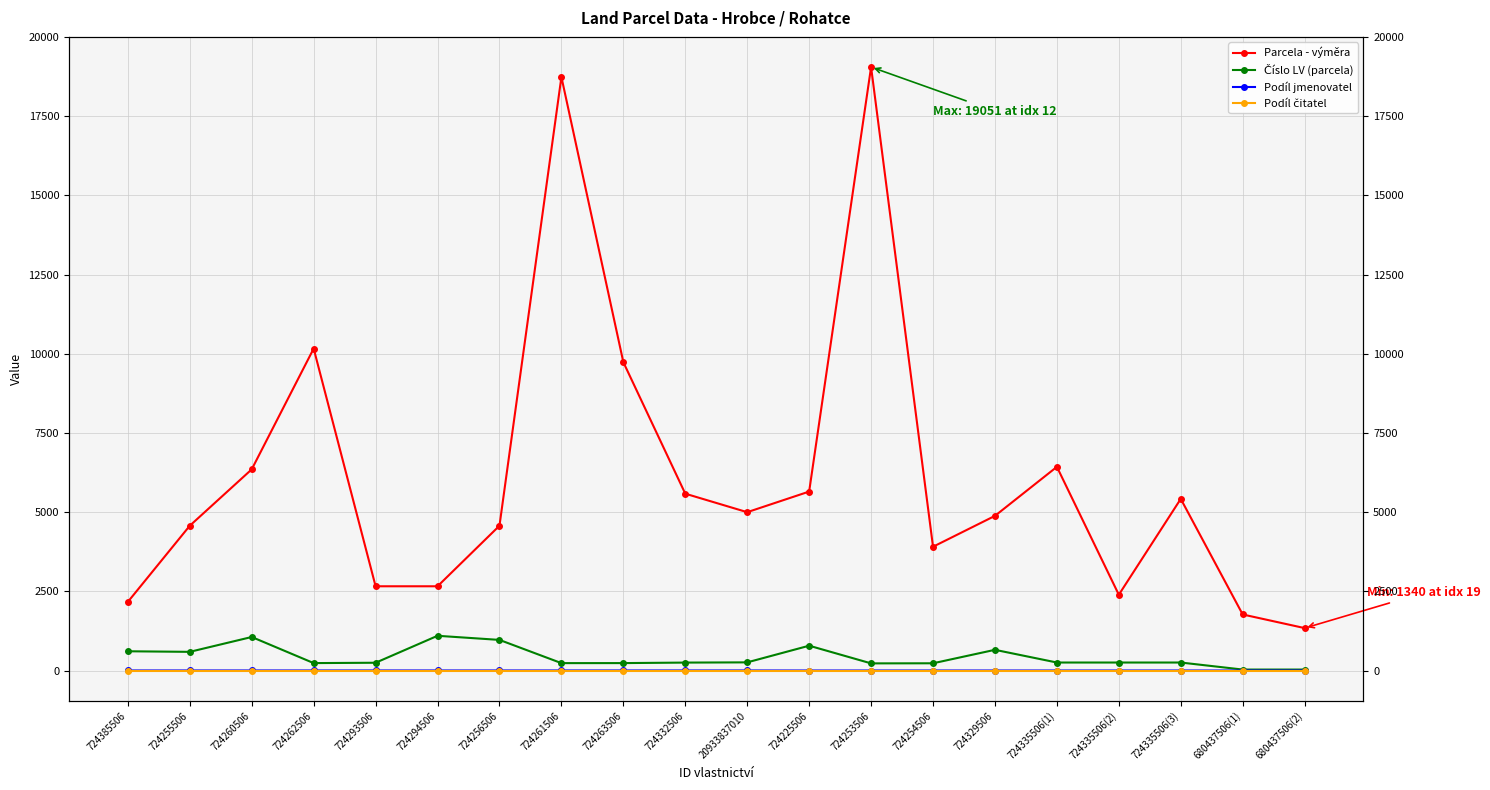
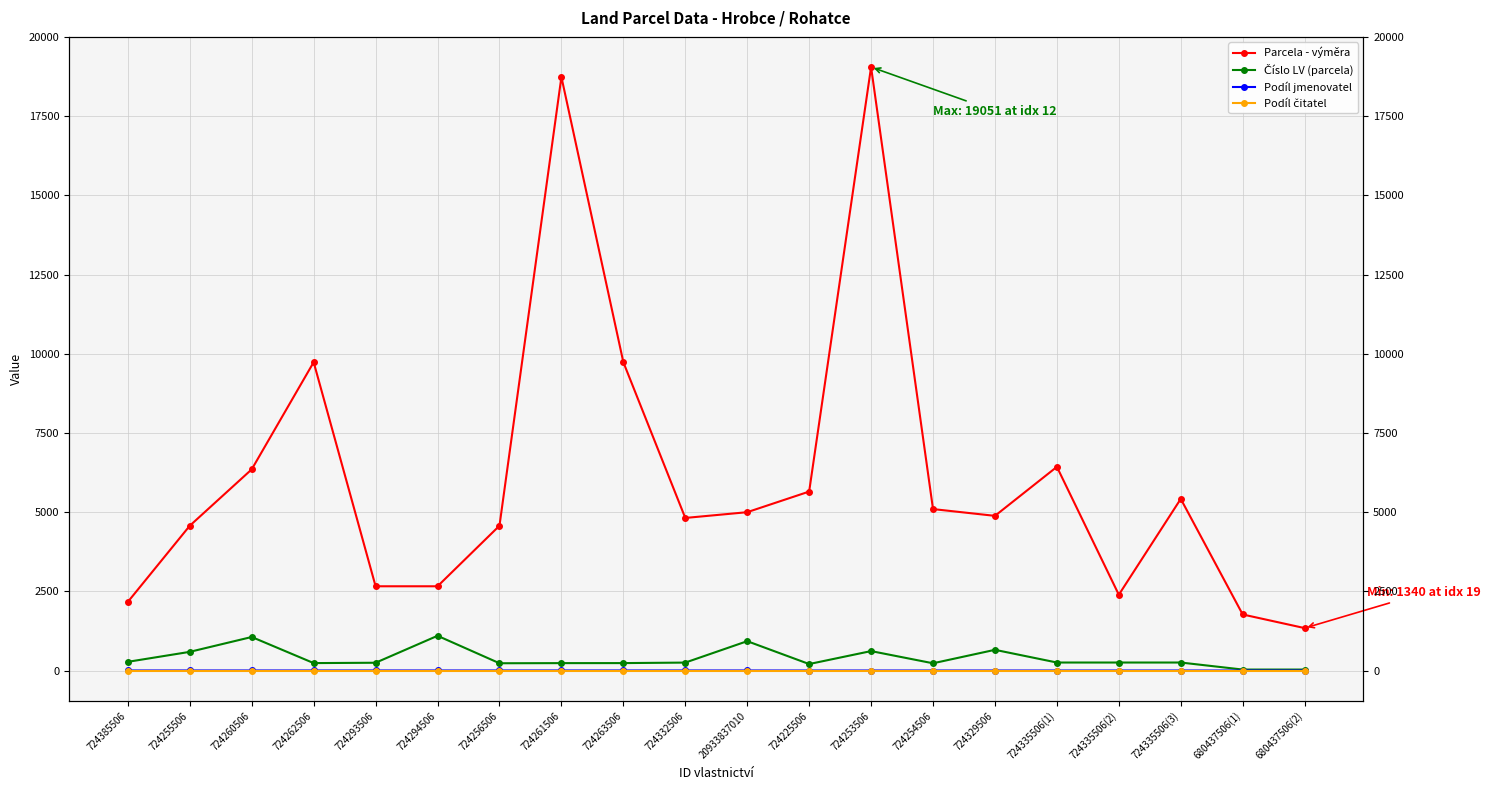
  {
    "Parcela - výměra": {
      "724385506": 2200,
      "724255506": 4600,
      "724260506": 6400,
-     "724262506": 10200,
+     "724262506": 9700,
      "724293506": 2700,
      "724294506": 2700,
      "724256506": 4600,
      "724261506": 18700,
      "724263506": 9700,
-     "724332506": 5600,
+     "724332506": 4800,
      "20933837010": 5000,
      "724225506": 5700,
-     "724254506": 3900,
+     "724254506": 5100,
      "724329506": 4900,
      "724335506(1)": 6400,
      "724335506(2)": 2400,
      "724335506(3)": 5400,
      "680437506(1)": 1800
    },
    "Číslo LV (parcela)": {
-     "724385506": 600,
+     "724385506": 300,
      "724255506": 600,
      "724260506": 1100,
      "724262506": 200,
      "724293506": 200,
      "724294506": 1100,
-     "724256506": 1000,
+     "724256506": 200,
      "724261506": 200,
      "724263506": 200,
      "724332506": 300,
-     "20933837010": 300,
-     "724225506": 800,
-     "724253506": 200,
+     "20933837010": 900,
+     "724225506": 200,
+     "724253506": 600,
      "724254506": 200,
      "724329506": 700,
      "724335506(1)": 300,
      "724335506(2)": 300,
      "724335506(3)": 300
    },
    "Podíl čitatel": {
      "724385506": 0,
      "724255506": 0,
      "724260506": 0,
      "724262506": 0,
      "724293506": 0,
      "724294506": 0,
      "724256506": 0,
      "724261506": 0,
      "724263506": 0,
      "724332506": 0,
      "20933837010": 0,
      "724225506": 0,
      "724253506": 0,
      "724254506": 0,
      "724329506": 0,
      "724335506(1)": 0,
      "724335506(2)": 0,
      "724335506(3)": 0
    }
  }
